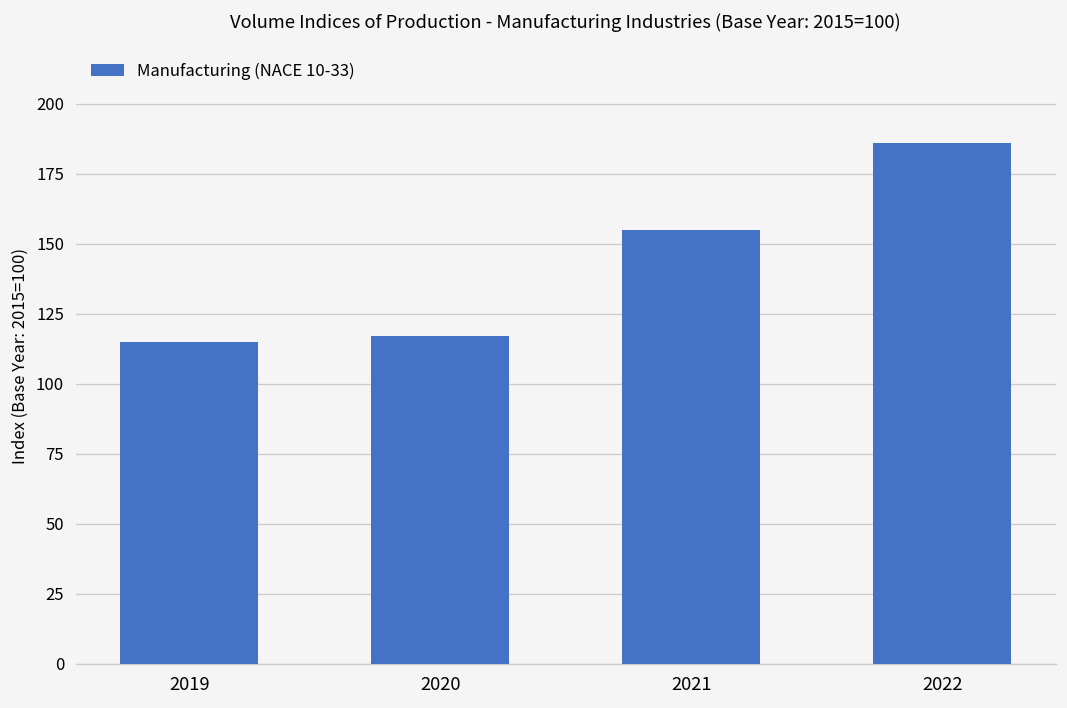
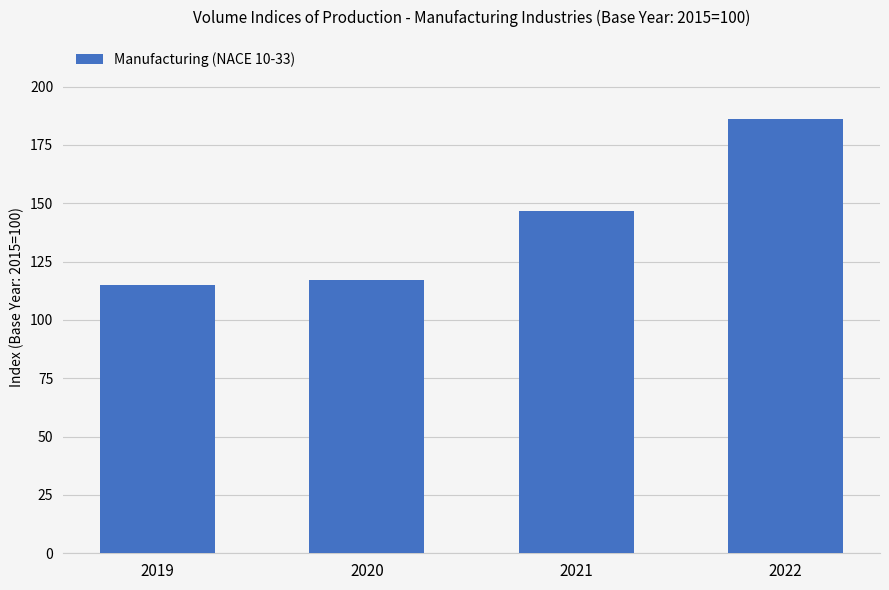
  {
    "2019": 115,
    "2020": 117,
-   "2021": 155,
+   "2021": 147,
    "2022": 186
  }
